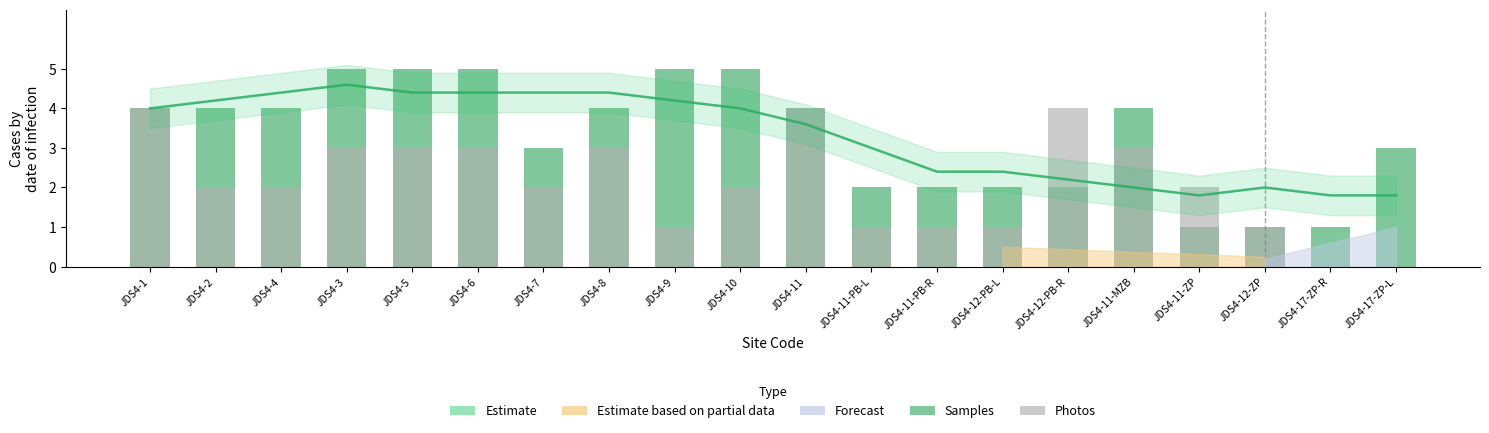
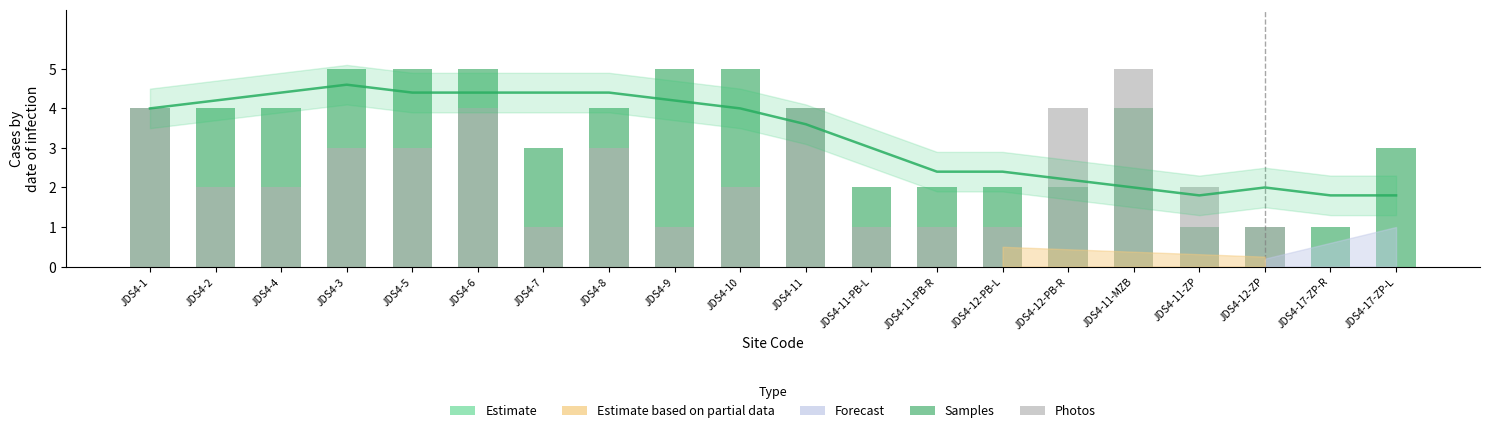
  {
    "Samples": {
      "JDS4-1": 4,
      "JDS4-2": 4,
      "JDS4-4": 4,
      "JDS4-3": 5,
      "JDS4-5": 5,
      "JDS4-6": 5,
      "JDS4-7": 3,
      "JDS4-8": 4,
      "JDS4-9": 5,
      "JDS4-10": 5,
      "JDS4-11": 4,
      "JDS4-11-PB-L": 2,
      "JDS4-11-PB-R": 2,
      "JDS4-12-PB-L": 2,
      "JDS4-12-ZP": 1,
      "JDS4-17-ZP-R": 1,
      "JDS4-17-ZP-L": 3
    },
    "Photos": {
      "JDS4-1": 4,
-     "JDS4-6": 3,
-     "JDS4-7": 2,
+     "JDS4-6": 4,
+     "JDS4-7": 1,
      "JDS4-11": 4,
      "JDS4-12-PB-R": 4,
-     "JDS4-11-MZB": 3,
+     "JDS4-11-MZB": 5,
      "JDS4-11-ZP": 2,
      "JDS4-12-ZP": 1,
      "JDS4-17-ZP-R": 0,
      "JDS4-17-ZP-L": 0
    },
    "Estimate based on partial data": {
      "JDS4-12-PB-L": 0.5
    }
  }
